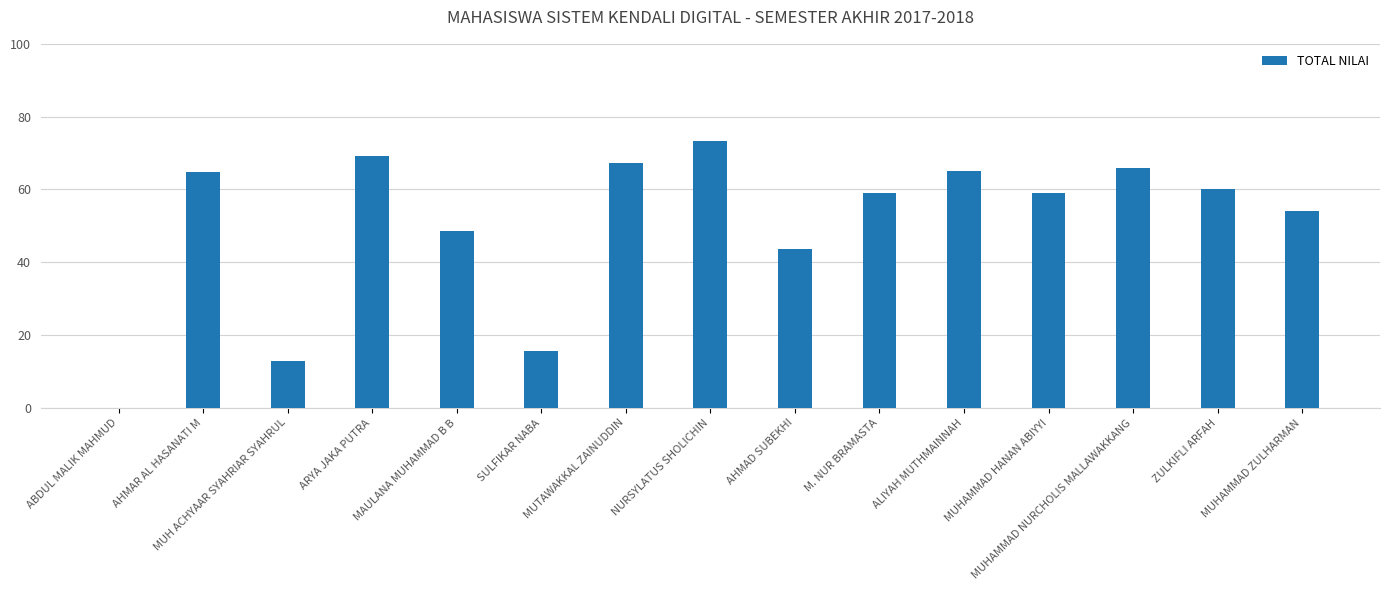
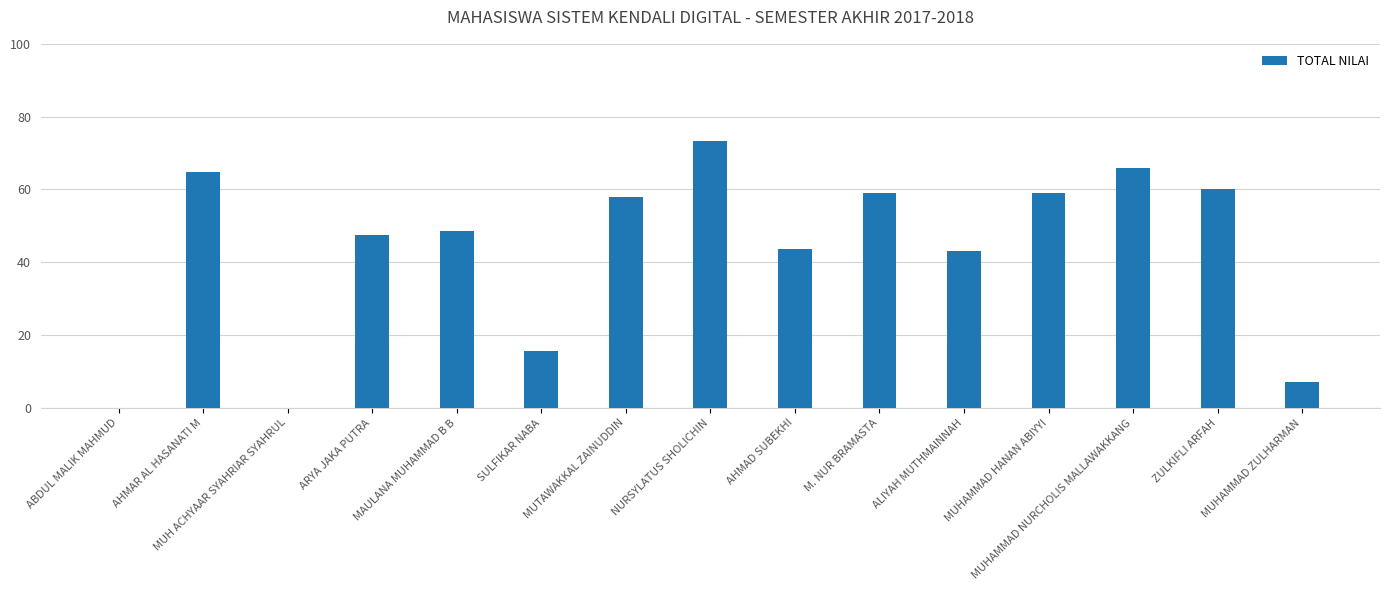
  {
    "ABDUL MALIK MAHMUD": 0,
    "AHMAR AL HASANATI M": 65,
-   "MUH ACHYAAR SYAHRIAR SYAHRUL": 13,
-   "ARYA JAKA PUTRA": 69,
+   "MUH ACHYAAR SYAHRIAR SYAHRUL": 0,
+   "ARYA JAKA PUTRA": 48,
    "MAULANA MUHAMMAD B B": 49,
    "SULFIKAR NABA": 16,
-   "MUTAWAKKAL ZAINUDDIN": 67,
+   "MUTAWAKKAL ZAINUDDIN": 58,
    "NURSYLATUS SHOLICHIN": 73,
    "AHMAD SUBEKHI": 44,
    "M. NUR BRAMASTA": 59,
-   "ALIYAH MUTHMAINNAH": 65,
+   "ALIYAH MUTHMAINNAH": 43,
    "MUHAMMAD HANAN ABIYYI": 59,
    "MUHAMMAD NURCHOLIS MALLAWAKKANG": 66,
    "ZULKIFLI ARFAH": 60,
-   "MUHAMMAD ZULHARMAN": 54
+   "MUHAMMAD ZULHARMAN": 7
  }
